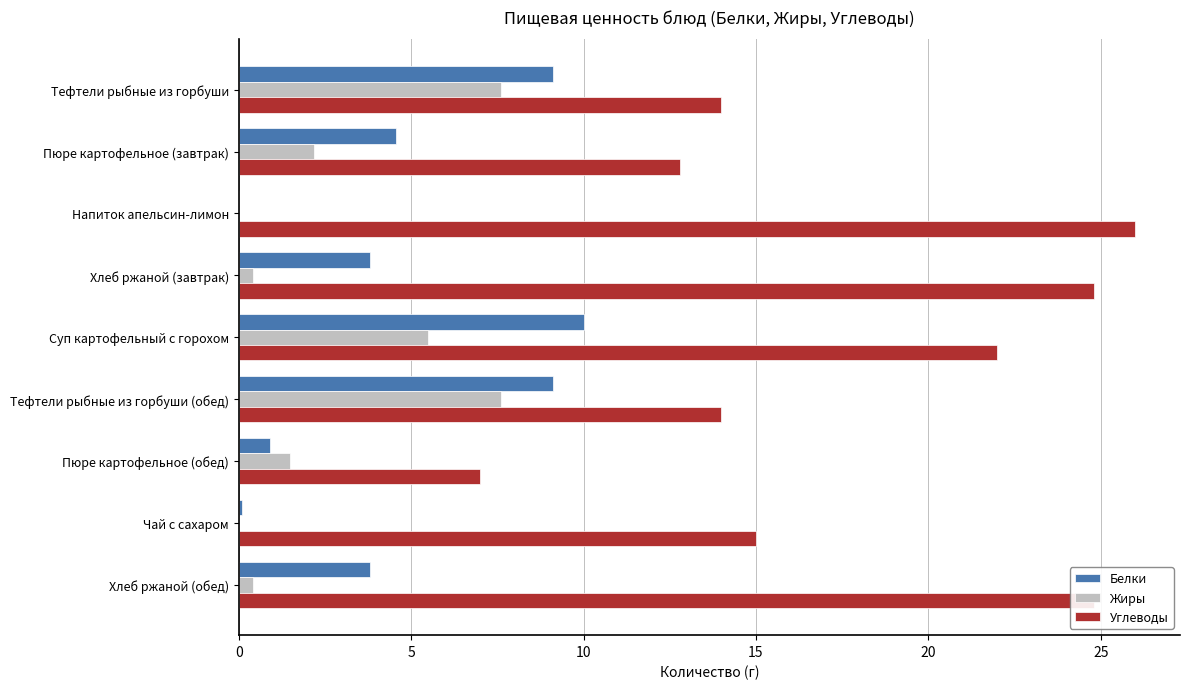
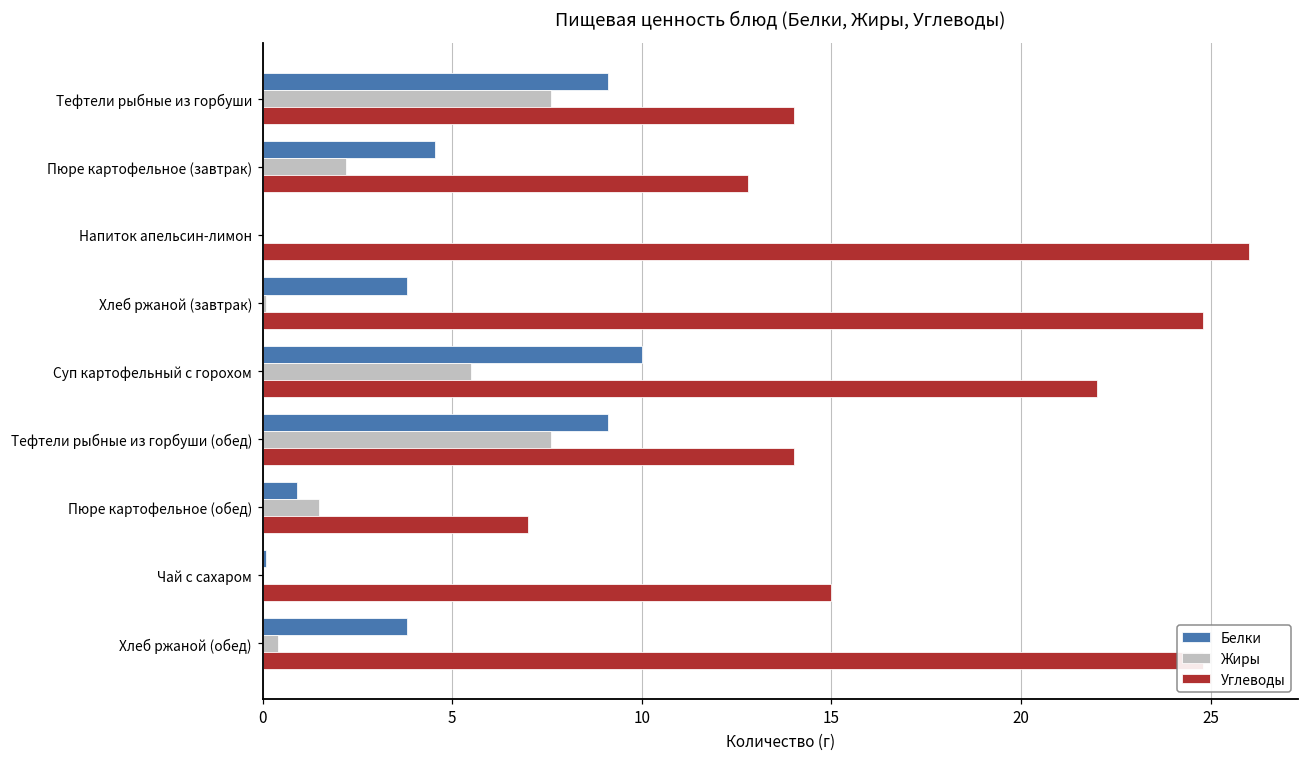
  {
    "Белки": {
      "Тефтели рыбные из горбуши": 9.1,
      "Пюре картофельное (завтрак)": 4.6,
      "Напиток апельсин-лимон": 0.0,
      "Хлеб ржаной (завтрак)": 3.8,
      "Суп картофельный с горохом": 10.0,
      "Тефтели рыбные из горбуши (обед)": 9.1,
      "Пюре картофельное (обед)": 0.9,
      "Чай с сахаром": 0.1,
      "Хлеб ржаной (обед)": 3.8
    },
    "Жиры": {
      "Тефтели рыбные из горбуши": 7.6,
      "Пюре картофельное (завтрак)": 2.2,
      "Напиток апельсин-лимон": 0.0,
-     "Хлеб ржаной (завтрак)": 0.4,
+     "Хлеб ржаной (завтрак)": 0.1,
      "Суп картофельный с горохом": 5.5,
      "Тефтели рыбные из горбуши (обед)": 7.6,
      "Пюре картофельное (обед)": 1.5,
      "Чай с сахаром": 0.0,
      "Хлеб ржаной (обед)": 0.4
    },
    "Углеводы": {
      "Тефтели рыбные из горбуши": 14.0,
      "Пюре картофельное (завтрак)": 12.8,
      "Напиток апельсин-лимон": 26.0,
      "Хлеб ржаной (завтрак)": 24.8,
      "Суп картофельный с горохом": 22.0,
      "Тефтели рыбные из горбуши (обед)": 14.0,
      "Пюре картофельное (обед)": 7.0,
      "Чай с сахаром": 15.0
    }
  }
